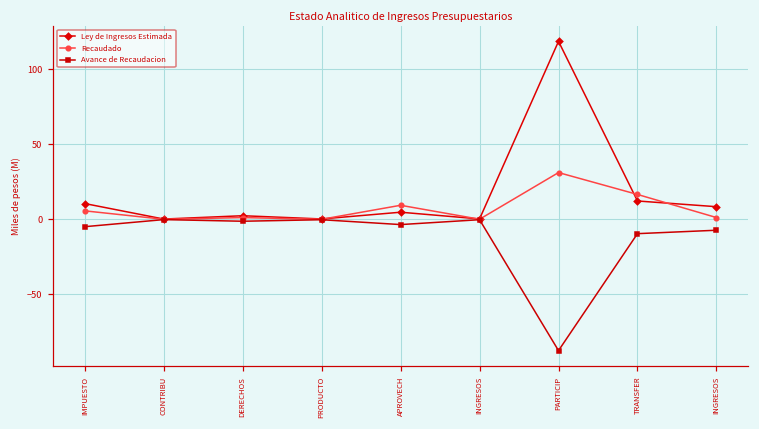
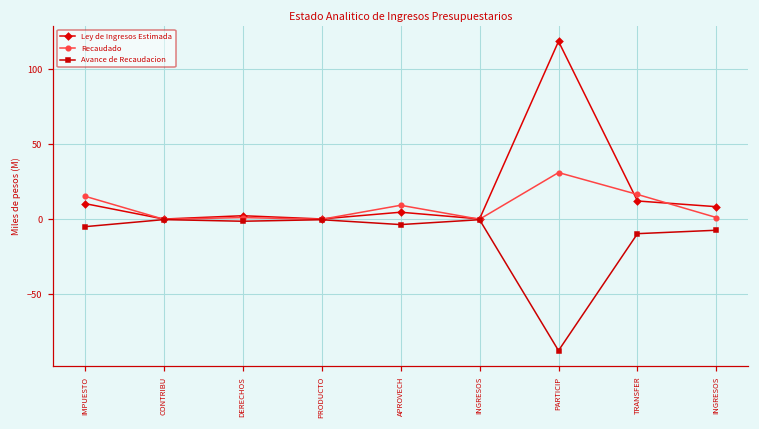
  {
    "Recaudado": {
-     "IMPUESTO": 6,
+     "IMPUESTO": 15,
      "APROVECH": 9,
      "PARTICIP": 31,
      "TRANSFER": 17
    }
  }
